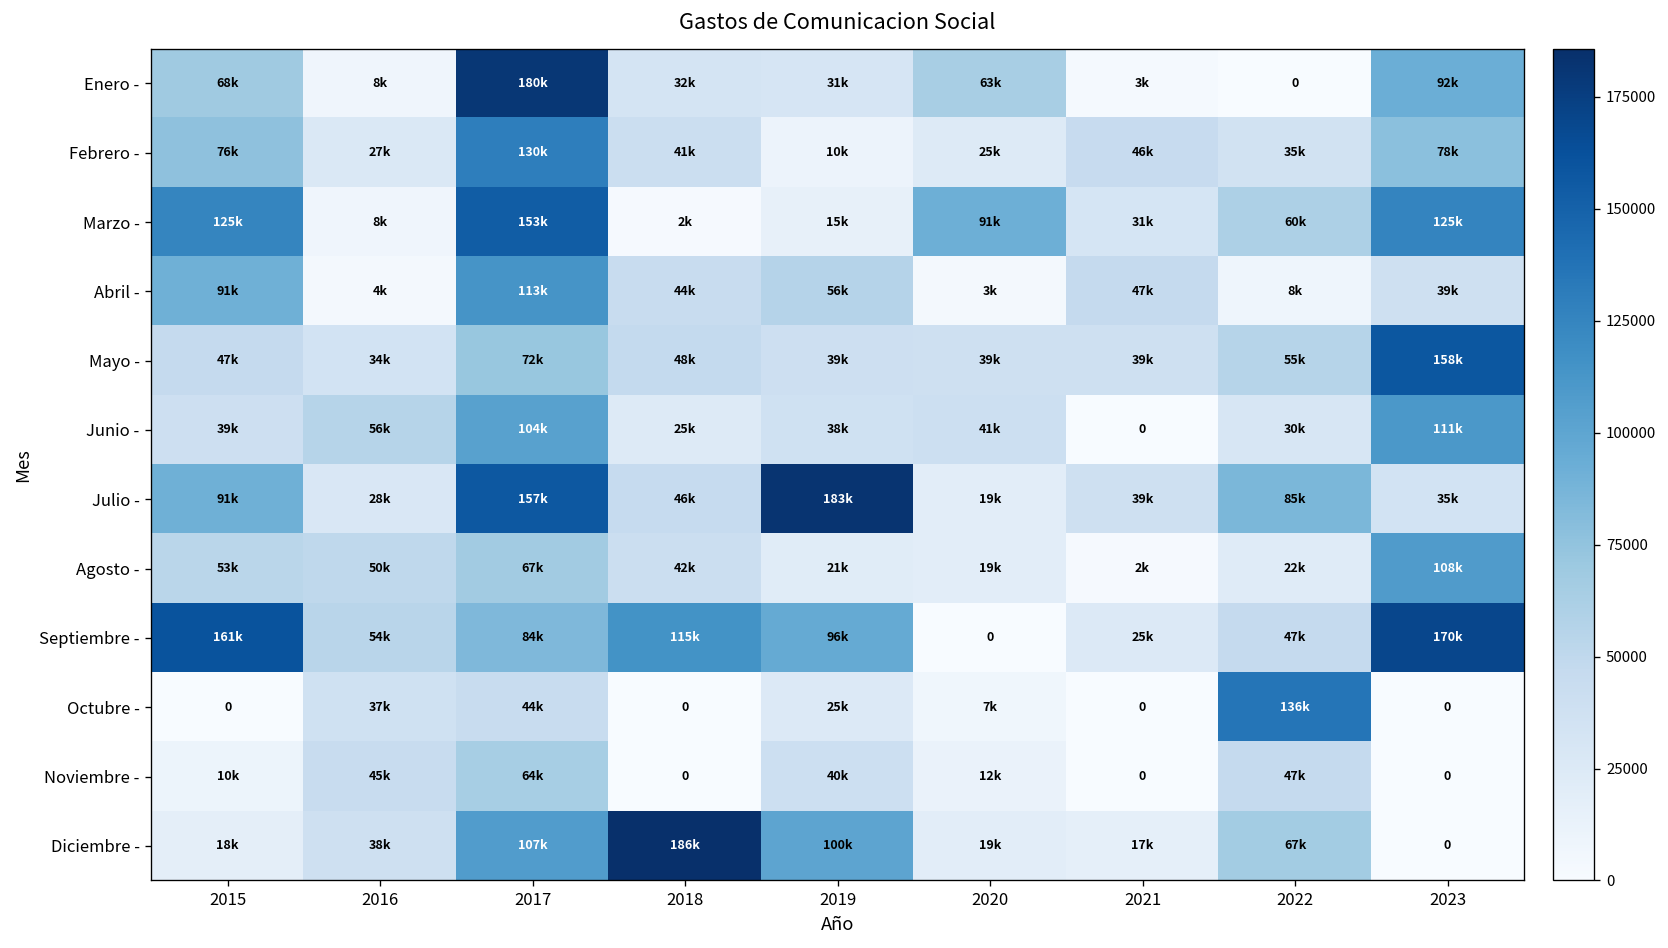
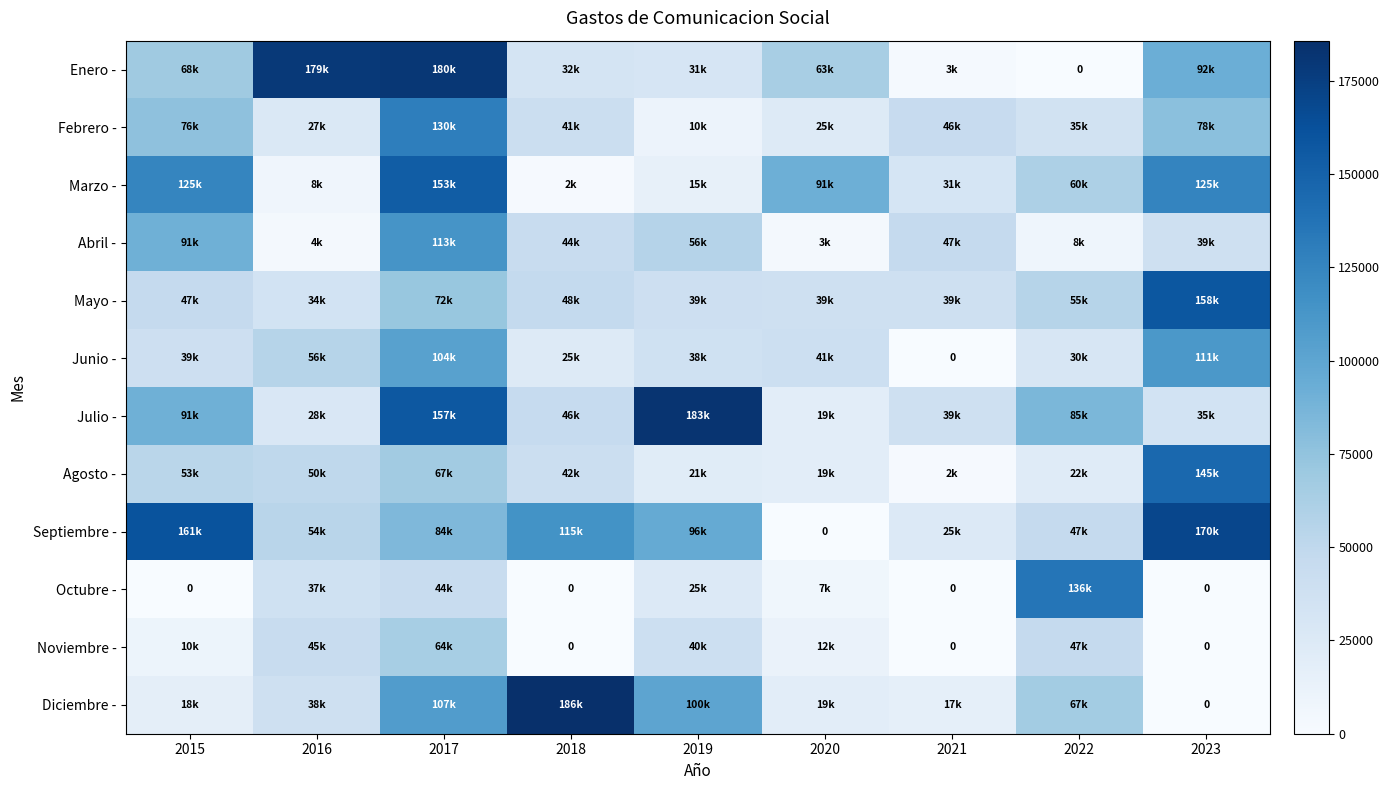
  {
    "Enero -": {
      "2015": "68k",
-     "2016": "8k",
+     "2016": "179k",
      "2017": "180k",
      "2018": "32k",
      "2019": "31k",
      "2020": "63k",
      "2021": "3k",
      "2022": "0",
      "2023": "92k"
    },
    "Febrero -": {
      "2015": "76k",
      "2016": "27k",
      "2017": "130k",
      "2018": "41k",
      "2019": "10k",
      "2020": "25k",
      "2021": "46k",
      "2022": "35k",
      "2023": "78k"
    },
    "Marzo -": {
      "2015": "125k",
      "2016": "8k",
      "2017": "153k",
      "2018": "2k",
      "2019": "15k",
      "2020": "91k",
      "2021": "31k",
      "2022": "60k",
      "2023": "125k"
    },
    "Abril -": {
      "2015": "91k",
      "2016": "4k",
      "2017": "113k",
      "2018": "44k",
      "2019": "56k",
      "2020": "3k",
      "2021": "47k",
      "2022": "8k",
      "2023": "39k"
    },
    "Mayo -": {
      "2015": "47k",
      "2016": "34k",
      "2017": "72k",
      "2018": "48k",
      "2019": "39k",
      "2020": "39k",
      "2021": "39k",
      "2022": "55k",
      "2023": "158k"
    },
    "Junio -": {
      "2015": "39k",
      "2016": "56k",
      "2017": "104k",
      "2018": "25k",
      "2019": "38k",
      "2020": "41k",
      "2021": "0",
      "2022": "30k",
      "2023": "111k"
    },
    "Julio -": {
      "2015": "91k",
      "2016": "28k",
      "2017": "157k",
      "2018": "46k",
      "2019": "183k",
      "2020": "19k",
      "2021": "39k",
      "2022": "85k",
      "2023": "35k"
    },
    "Agosto -": {
      "2015": "53k",
      "2016": "50k",
      "2017": "67k",
      "2018": "42k",
      "2019": "21k",
      "2020": "19k",
      "2021": "2k",
      "2022": "22k",
-     "2023": "108k"
+     "2023": "145k"
    },
    "Septiembre -": {
      "2015": "161k",
      "2016": "54k",
      "2017": "84k",
      "2018": "115k",
      "2019": "96k",
      "2020": "0",
      "2021": "25k",
      "2022": "47k",
      "2023": "170k"
    },
    "Octubre -": {
      "2015": "0",
      "2016": "37k",
      "2017": "44k",
      "2018": "0",
      "2019": "25k",
      "2020": "7k",
      "2021": "0",
      "2022": "136k",
      "2023": "0"
    },
    "Noviembre -": {
      "2015": "10k",
      "2016": "45k",
      "2017": "64k",
      "2018": "0",
      "2019": "40k",
      "2020": "12k",
      "2021": "0",
      "2022": "47k",
      "2023": "0"
    },
    "Diciembre -": {
      "2015": "18k",
      "2016": "38k",
      "2017": "107k",
      "2018": "186k",
      "2019": "100k",
      "2020": "19k",
      "2021": "17k",
      "2022": "67k",
      "2023": "0"
    }
  }
